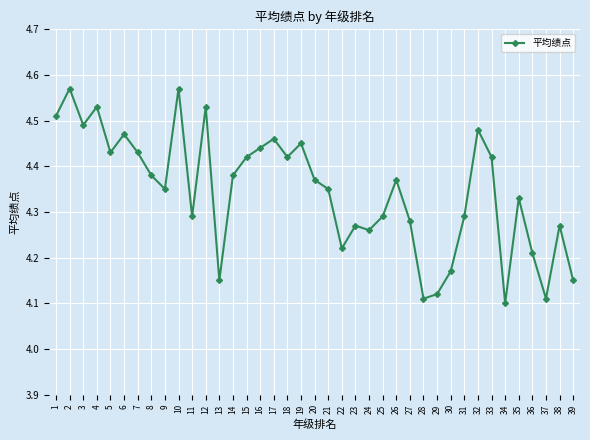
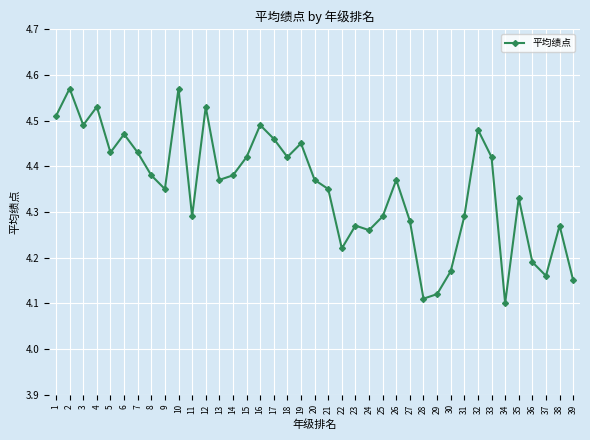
  {
    "1": 4.51,
    "2": 4.57,
    "3": 4.49,
    "4": 4.53,
    "5": 4.43,
    "6": 4.47,
    "7": 4.43,
    "8": 4.38,
    "9": 4.35,
    "10": 4.57,
    "11": 4.29,
    "12": 4.53,
-   "13": 4.15,
+   "13": 4.37,
    "14": 4.38,
    "15": 4.42,
-   "16": 4.44,
+   "16": 4.49,
    "17": 4.46,
    "18": 4.42,
    "19": 4.45,
    "20": 4.37,
    "21": 4.35,
    "22": 4.22,
    "23": 4.27,
    "24": 4.26,
    "25": 4.29,
    "26": 4.37,
    "27": 4.28,
    "28": 4.11,
    "29": 4.12,
    "30": 4.17,
    "31": 4.29,
    "32": 4.48,
    "33": 4.42,
    "34": 4.10,
    "35": 4.33,
-   "36": 4.21,
-   "37": 4.11,
+   "36": 4.19,
+   "37": 4.16,
    "38": 4.27,
    "39": 4.15
  }
